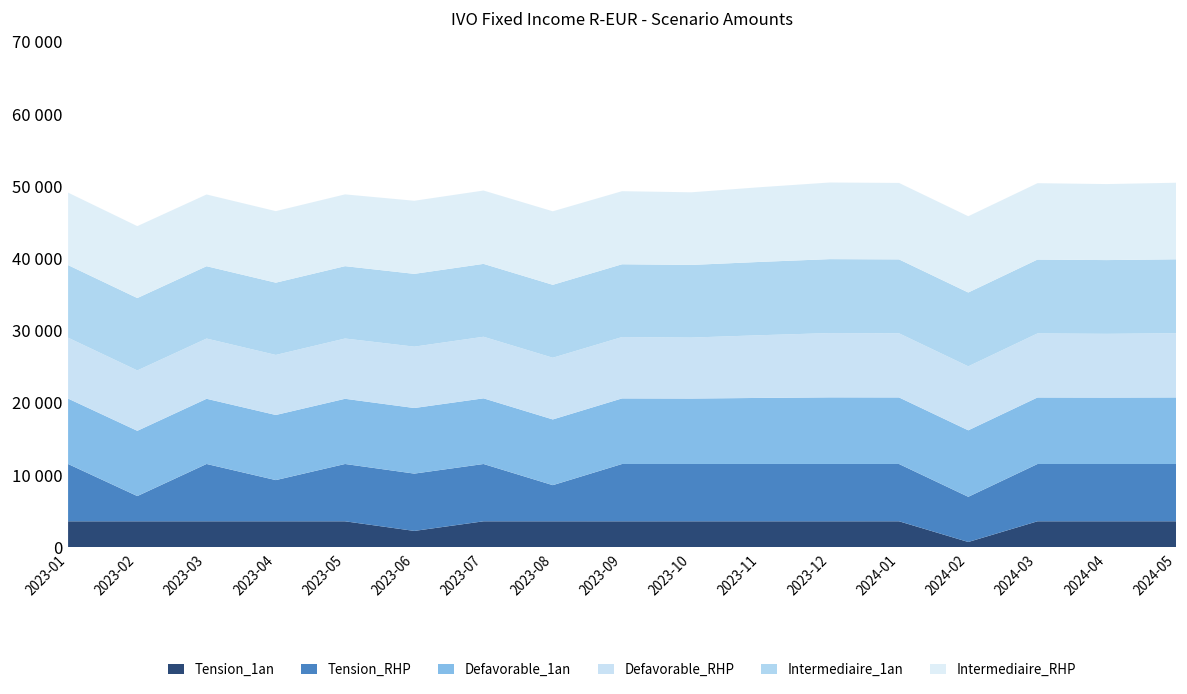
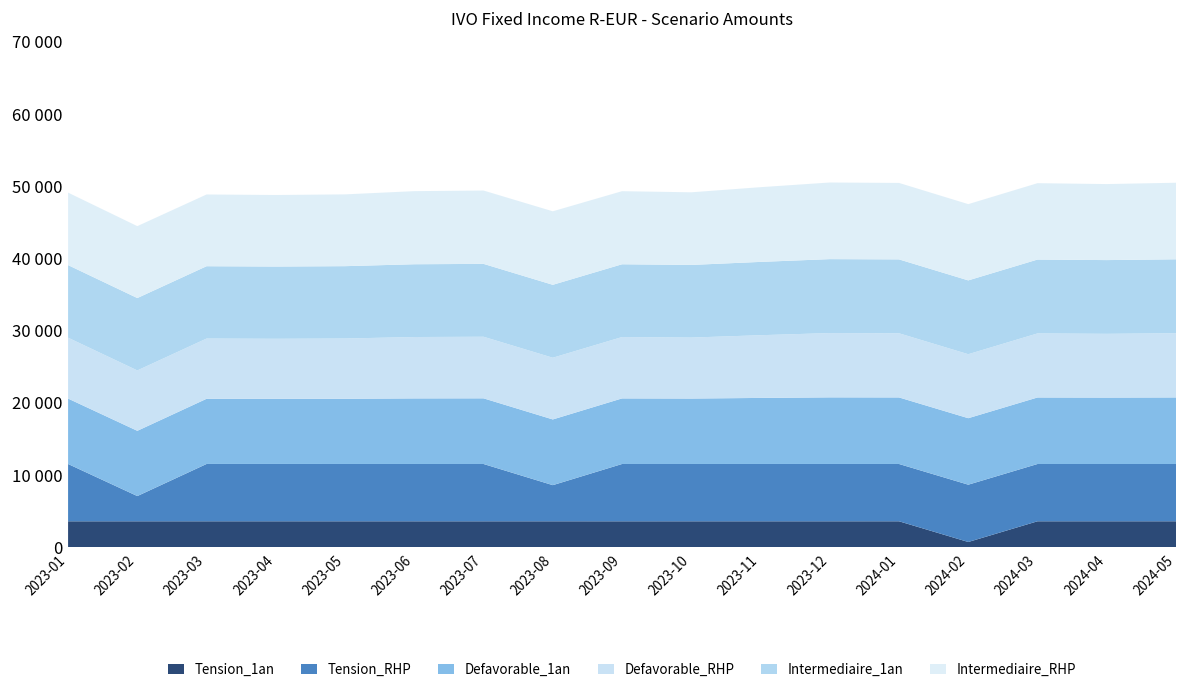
  {
    "Tension_1an": {
      "2023-01": 4000,
      "2023-02": 4000,
      "2023-03": 4000,
      "2023-04": 4000,
      "2023-05": 4000,
-     "2023-06": 2000,
+     "2023-06": 4000,
      "2023-07": 4000,
      "2023-08": 4000,
      "2023-09": 4000,
      "2023-10": 4000,
      "2023-11": 4000,
      "2023-12": 4000,
      "2024-01": 4000,
      "2024-02": 1000,
      "2024-03": 4000,
      "2024-04": 4000,
      "2024-05": 4000
    },
    "Tension_RHP": {
      "2023-01": 8000,
      "2023-02": 3000,
      "2023-03": 8000,
-     "2023-04": 6000,
+     "2023-04": 8000,
      "2023-05": 8000,
      "2023-06": 8000,
      "2023-07": 8000,
      "2023-08": 5000,
      "2023-09": 8000,
      "2023-10": 8000,
      "2023-11": 8000,
      "2023-12": 8000,
      "2024-01": 8000,
-     "2024-02": 6000,
+     "2024-02": 8000,
      "2024-03": 8000,
      "2024-04": 8000,
      "2024-05": 8000
    }
  }
